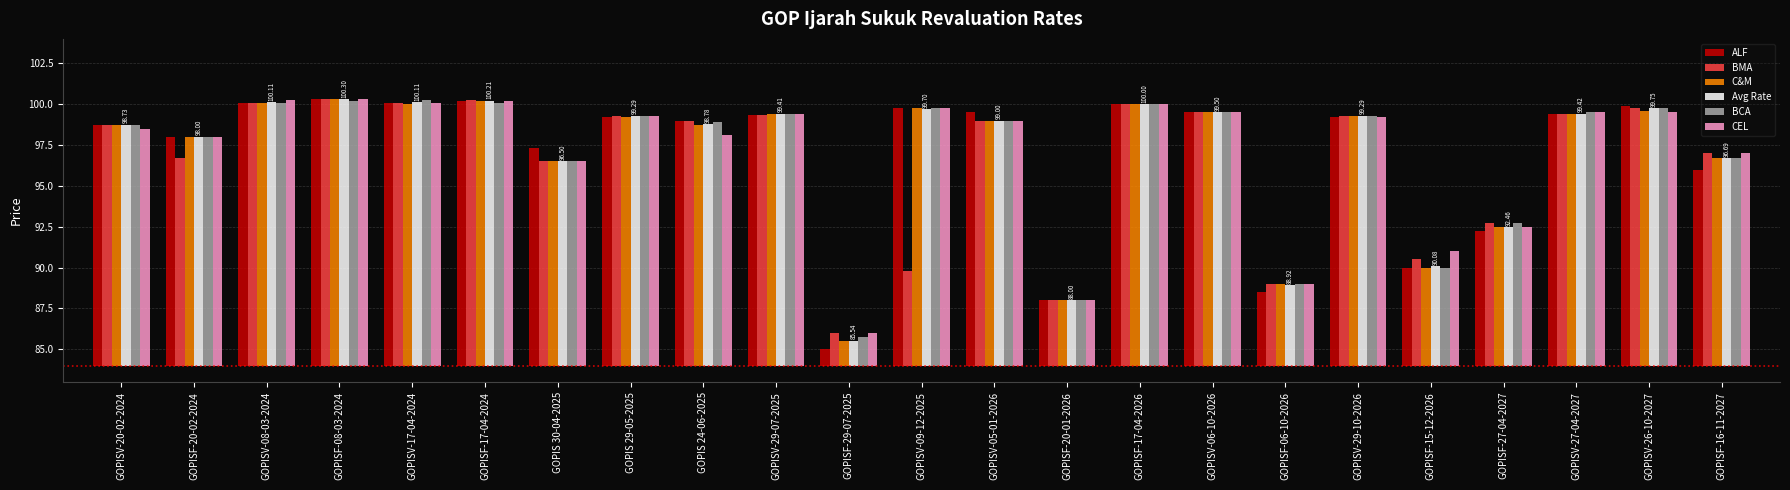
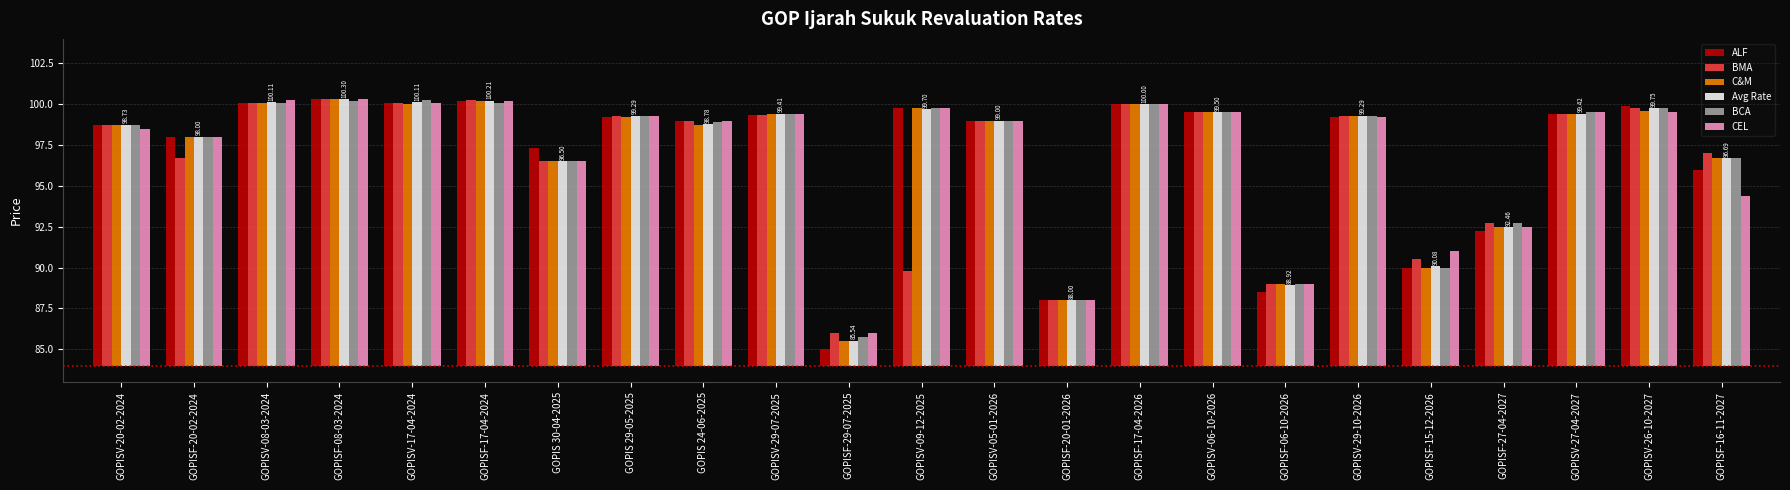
  {
    "ALF": {
      "GOPISV-20-02-2024": 98.7,
      "GOPISF-20-02-2024": 98.0,
      "GOPISV-08-03-2024": 100.1,
      "GOPISF-08-03-2024": 100.3,
      "GOPISV-17-04-2024": 100.1,
      "GOPISF-17-04-2024": 100.2,
      "GOPIS 30-04-2025": 97.3,
      "GOPIS 29-05-2025": 99.3,
      "GOPIS 24-06-2025": 99.0,
      "GOPISV-29-07-2025": 99.4,
      "GOPISF-29-07-2025": 85.0,
      "GOPISV-09-12-2025": 99.8,
-     "GOPISV-05-01-2026": 99.5,
+     "GOPISV-05-01-2026": 99.0,
      "GOPISF-20-01-2026": 88.0,
      "GOPISF-17-04-2026": 100.0,
      "GOPISV-06-10-2026": 99.5,
      "GOPISF-06-10-2026": 88.5,
      "GOPISV-29-10-2026": 99.3,
      "GOPISF-15-12-2026": 90.0,
      "GOPISF-27-04-2027": 92.3,
      "GOPISV-27-04-2027": 99.4,
      "GOPISV-26-10-2027": 99.9,
      "GOPISF-16-11-2027": 96.0
    },
    "BMA": {
      "GOPISV-20-02-2024": 98.8,
      "GOPISF-20-02-2024": 96.7,
      "GOPISV-08-03-2024": 100.1,
      "GOPISF-08-03-2024": 100.3,
      "GOPISV-17-04-2024": 100.1,
      "GOPISF-17-04-2024": 100.3,
      "GOPIS 30-04-2025": 96.5,
      "GOPIS 29-05-2025": 99.3,
      "GOPIS 24-06-2025": 99.0,
      "GOPISV-29-07-2025": 99.4,
      "GOPISF-29-07-2025": 86.0,
      "GOPISV-09-12-2025": 89.8,
      "GOPISV-05-01-2026": 99.0,
      "GOPISF-20-01-2026": 88.0,
      "GOPISF-17-04-2026": 100.0,
      "GOPISV-06-10-2026": 99.5,
      "GOPISF-06-10-2026": 89.0,
      "GOPISV-29-10-2026": 99.3,
      "GOPISF-15-12-2026": 90.5,
      "GOPISF-27-04-2027": 92.8,
      "GOPISV-27-04-2027": 99.4,
      "GOPISV-26-10-2027": 99.8,
      "GOPISF-16-11-2027": 97.0
    },
    "C&M": {
      "GOPISV-20-02-2024": 98.7,
      "GOPISF-20-02-2024": 98.0,
      "GOPISV-08-03-2024": 100.1,
      "GOPISF-08-03-2024": 100.3,
      "GOPISV-17-04-2024": 100.0,
      "GOPISF-17-04-2024": 100.2,
      "GOPIS 30-04-2025": 96.5,
      "GOPIS 29-05-2025": 99.3,
      "GOPIS 24-06-2025": 98.8,
      "GOPISV-29-07-2025": 99.4,
      "GOPISF-29-07-2025": 85.5,
      "GOPISV-09-12-2025": 99.8,
      "GOPISV-05-01-2026": 99.0,
      "GOPISF-20-01-2026": 88.0,
      "GOPISF-17-04-2026": 100.0,
      "GOPISV-06-10-2026": 99.5,
      "GOPISF-06-10-2026": 89.0,
      "GOPISV-29-10-2026": 99.3,
      "GOPISF-15-12-2026": 90.0,
      "GOPISF-27-04-2027": 92.5,
      "GOPISV-27-04-2027": 99.4,
      "GOPISV-26-10-2027": 99.6,
      "GOPISF-16-11-2027": 96.7
    },
    "BCA": {
      "GOPISV-20-02-2024": 98.8,
      "GOPISF-20-02-2024": 98.0,
      "GOPISV-08-03-2024": 100.1,
      "GOPISF-08-03-2024": 100.2,
      "GOPISV-17-04-2024": 100.3,
      "GOPISF-17-04-2024": 100.1,
      "GOPIS 30-04-2025": 96.5,
      "GOPIS 29-05-2025": 99.3,
      "GOPIS 24-06-2025": 98.9,
      "GOPISV-29-07-2025": 99.4,
      "GOPISF-29-07-2025": 85.8,
      "GOPISV-09-12-2025": 99.8,
      "GOPISV-05-01-2026": 99.0,
      "GOPISF-20-01-2026": 88.0,
      "GOPISF-17-04-2026": 100.0,
      "GOPISV-06-10-2026": 99.5,
      "GOPISF-06-10-2026": 89.0,
      "GOPISV-29-10-2026": 99.3,
      "GOPISF-15-12-2026": 90.0,
      "GOPISF-27-04-2027": 92.8,
      "GOPISV-27-04-2027": 99.5,
      "GOPISV-26-10-2027": 99.8,
      "GOPISF-16-11-2027": 96.7
    },
    "CEL": {
      "GOPISV-20-02-2024": 98.5,
      "GOPISF-20-02-2024": 98.0,
      "GOPISV-08-03-2024": 100.3,
      "GOPISF-08-03-2024": 100.3,
      "GOPISV-17-04-2024": 100.1,
      "GOPISF-17-04-2024": 100.2,
      "GOPIS 30-04-2025": 96.5,
      "GOPIS 29-05-2025": 99.3,
-     "GOPIS 24-06-2025": 98.1,
+     "GOPIS 24-06-2025": 99.0,
      "GOPISV-29-07-2025": 99.4,
      "GOPISF-29-07-2025": 86.0,
      "GOPISV-09-12-2025": 99.8,
      "GOPISV-05-01-2026": 99.0,
      "GOPISF-20-01-2026": 88.0,
      "GOPISF-17-04-2026": 100.0,
      "GOPISV-06-10-2026": 99.5,
      "GOPISF-06-10-2026": 89.0,
      "GOPISV-29-10-2026": 99.3,
      "GOPISF-15-12-2026": 91.0,
      "GOPISF-27-04-2027": 92.5,
      "GOPISV-27-04-2027": 99.5,
      "GOPISV-26-10-2027": 99.5,
-     "GOPISF-16-11-2027": 97.0
+     "GOPISF-16-11-2027": 94.4
    }
  }
